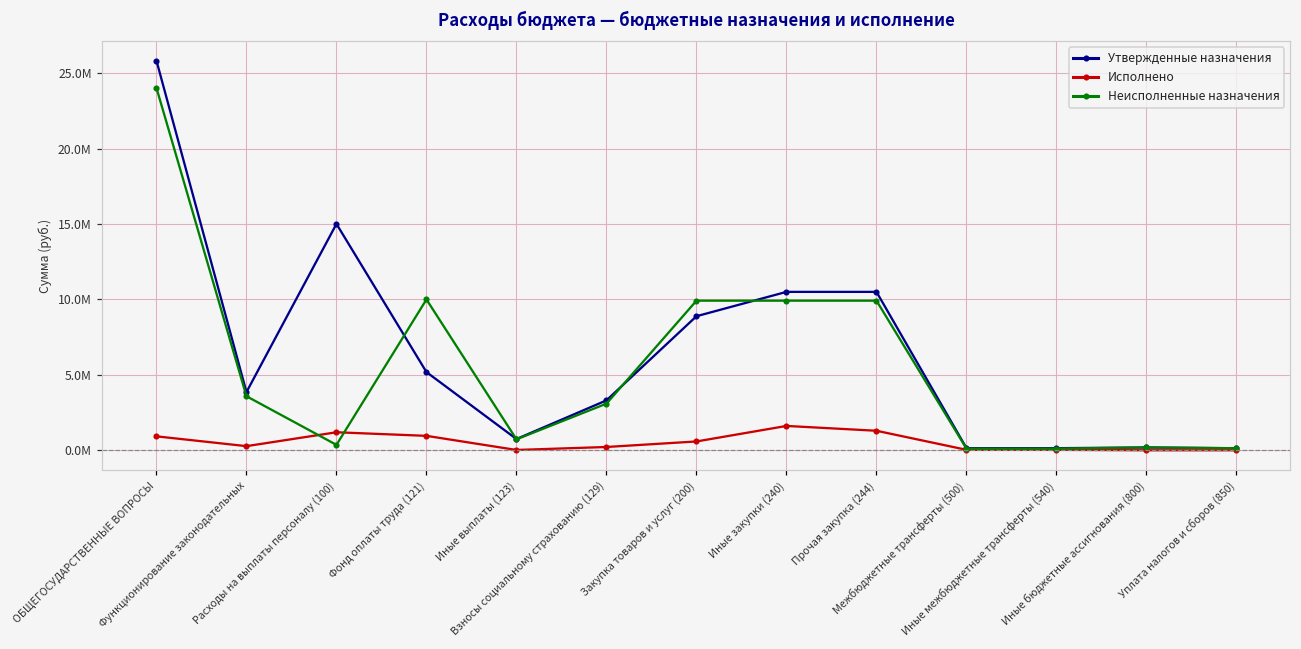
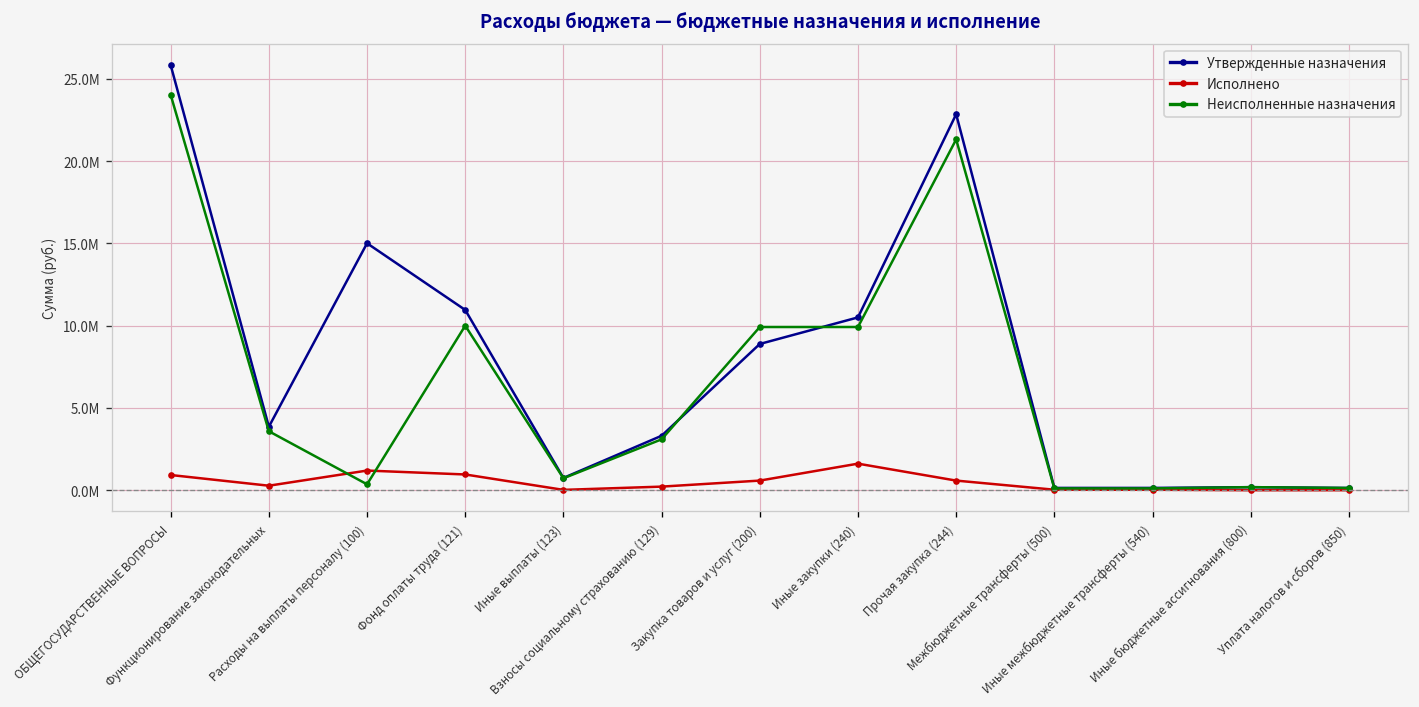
  {
    "Утвержденные назначения": {
      "ОБЩЕГОСУДАРСТВЕННЫЕ ВОПРОСЫ": 25800000,
      "Функционирование законодательных": 3900000,
      "Расходы на выплаты персоналу (100)": 15000000,
-     "Фонд оплаты труда (121)": 5200000,
+     "Фонд оплаты труда (121)": 11000000,
      "Взносы социальному страхованию (129)": 3300000,
      "Закупка товаров и услуг (200)": 8900000,
      "Иные закупки (240)": 10500000,
-     "Прочая закупка (244)": 10500000
+     "Прочая закупка (244)": 22800000
    },
    "Исполнено": {
      "ОБЩЕГОСУДАРСТВЕННЫЕ ВОПРОСЫ": 900000,
      "Функционирование законодательных": 300000,
      "Расходы на выплаты персоналу (100)": 1200000,
      "Фонд оплаты труда (121)": 1000000,
      "Иные выплаты (123)": 0,
      "Взносы социальному страхованию (129)": 200000,
      "Закупка товаров и услуг (200)": 600000,
      "Иные закупки (240)": 1600000,
-     "Прочая закупка (244)": 1300000
+     "Прочая закупка (244)": 600000
    },
    "Неисполненные назначения": {
      "ОБЩЕГОСУДАРСТВЕННЫЕ ВОПРОСЫ": 24000000,
      "Функционирование законодательных": 3600000,
      "Расходы на выплаты персоналу (100)": 400000,
      "Фонд оплаты труда (121)": 10000000,
      "Взносы социальному страхованию (129)": 3100000,
      "Закупка товаров и услуг (200)": 9900000,
      "Иные закупки (240)": 9900000,
-     "Прочая закупка (244)": 9900000
+     "Прочая закупка (244)": 21300000
    }
  }
